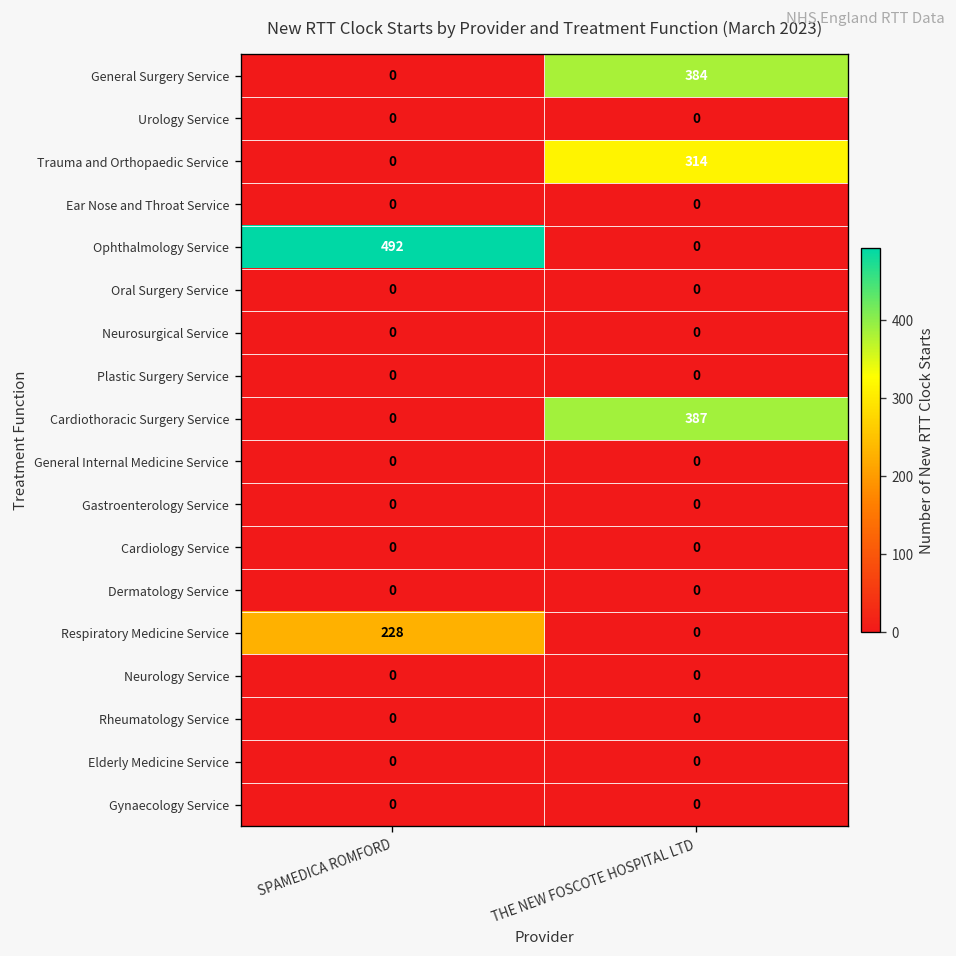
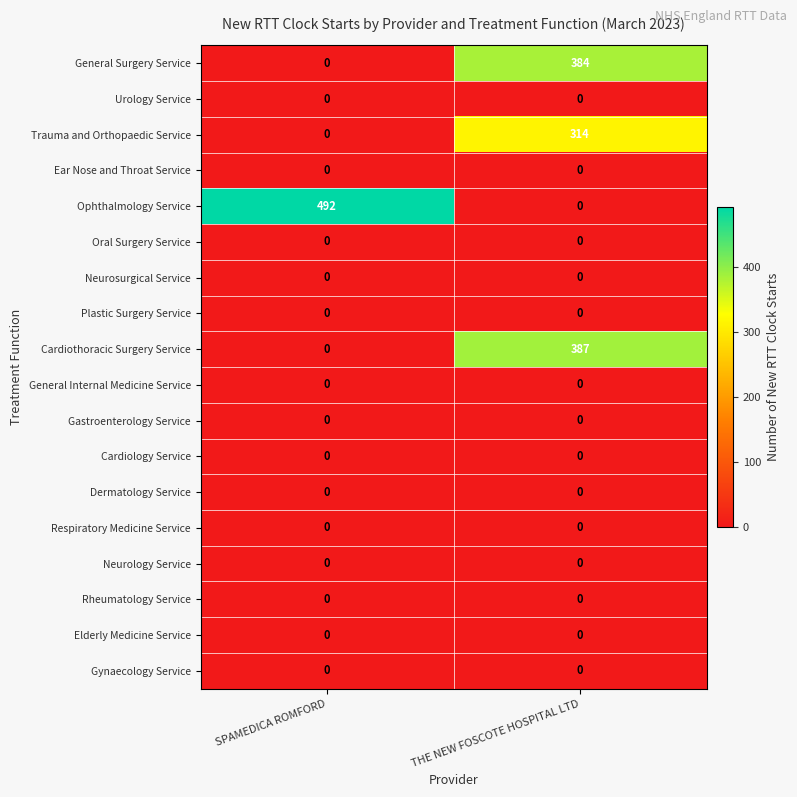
  {
    "General Surgery Service": {
      "SPAMEDICA ROMFORD": 0,
      "THE NEW FOSCOTE HOSPITAL LTD": 384
    },
    "Urology Service": {
      "SPAMEDICA ROMFORD": 0,
      "THE NEW FOSCOTE HOSPITAL LTD": 0
    },
    "Trauma and Orthopaedic Service": {
      "SPAMEDICA ROMFORD": 0,
      "THE NEW FOSCOTE HOSPITAL LTD": 314
    },
    "Ear Nose and Throat Service": {
      "SPAMEDICA ROMFORD": 0,
      "THE NEW FOSCOTE HOSPITAL LTD": 0
    },
    "Ophthalmology Service": {
      "SPAMEDICA ROMFORD": 492,
      "THE NEW FOSCOTE HOSPITAL LTD": 0
    },
    "Oral Surgery Service": {
      "SPAMEDICA ROMFORD": 0,
      "THE NEW FOSCOTE HOSPITAL LTD": 0
    },
    "Neurosurgical Service": {
      "SPAMEDICA ROMFORD": 0,
      "THE NEW FOSCOTE HOSPITAL LTD": 0
    },
    "Plastic Surgery Service": {
      "SPAMEDICA ROMFORD": 0,
      "THE NEW FOSCOTE HOSPITAL LTD": 0
    },
    "Cardiothoracic Surgery Service": {
      "SPAMEDICA ROMFORD": 0,
      "THE NEW FOSCOTE HOSPITAL LTD": 387
    },
    "General Internal Medicine Service": {
      "SPAMEDICA ROMFORD": 0,
      "THE NEW FOSCOTE HOSPITAL LTD": 0
    },
    "Gastroenterology Service": {
      "SPAMEDICA ROMFORD": 0,
      "THE NEW FOSCOTE HOSPITAL LTD": 0
    },
    "Cardiology Service": {
      "SPAMEDICA ROMFORD": 0,
      "THE NEW FOSCOTE HOSPITAL LTD": 0
    },
    "Dermatology Service": {
      "SPAMEDICA ROMFORD": 0,
      "THE NEW FOSCOTE HOSPITAL LTD": 0
    },
    "Respiratory Medicine Service": {
-     "SPAMEDICA ROMFORD": 228,
+     "SPAMEDICA ROMFORD": 0,
      "THE NEW FOSCOTE HOSPITAL LTD": 0
    },
    "Neurology Service": {
      "SPAMEDICA ROMFORD": 0,
      "THE NEW FOSCOTE HOSPITAL LTD": 0
    },
    "Rheumatology Service": {
      "SPAMEDICA ROMFORD": 0,
      "THE NEW FOSCOTE HOSPITAL LTD": 0
    },
    "Elderly Medicine Service": {
      "SPAMEDICA ROMFORD": 0,
      "THE NEW FOSCOTE HOSPITAL LTD": 0
    },
    "Gynaecology Service": {
      "SPAMEDICA ROMFORD": 0,
      "THE NEW FOSCOTE HOSPITAL LTD": 0
    }
  }
